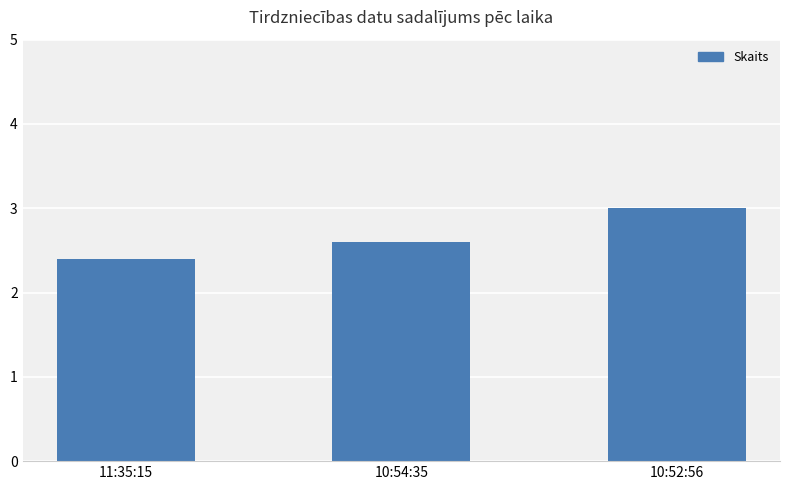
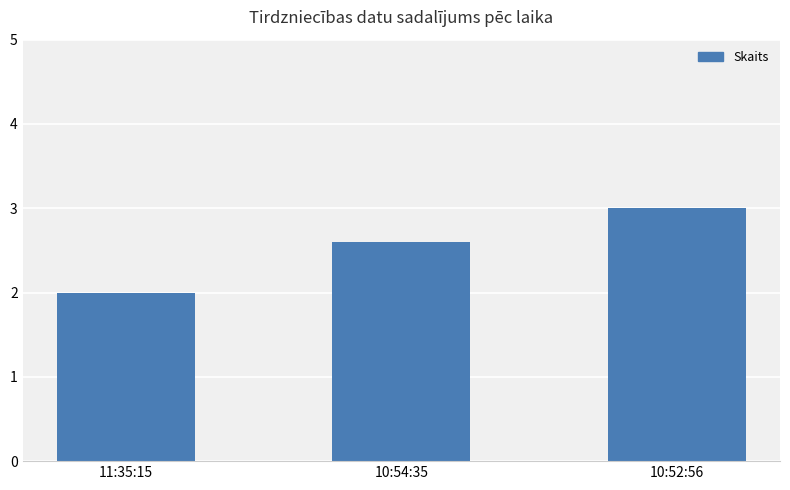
  {
-   "11:35:15": 2.4,
+   "11:35:15": 2.0,
    "10:54:35": 2.6,
    "10:52:56": 3.0
  }
